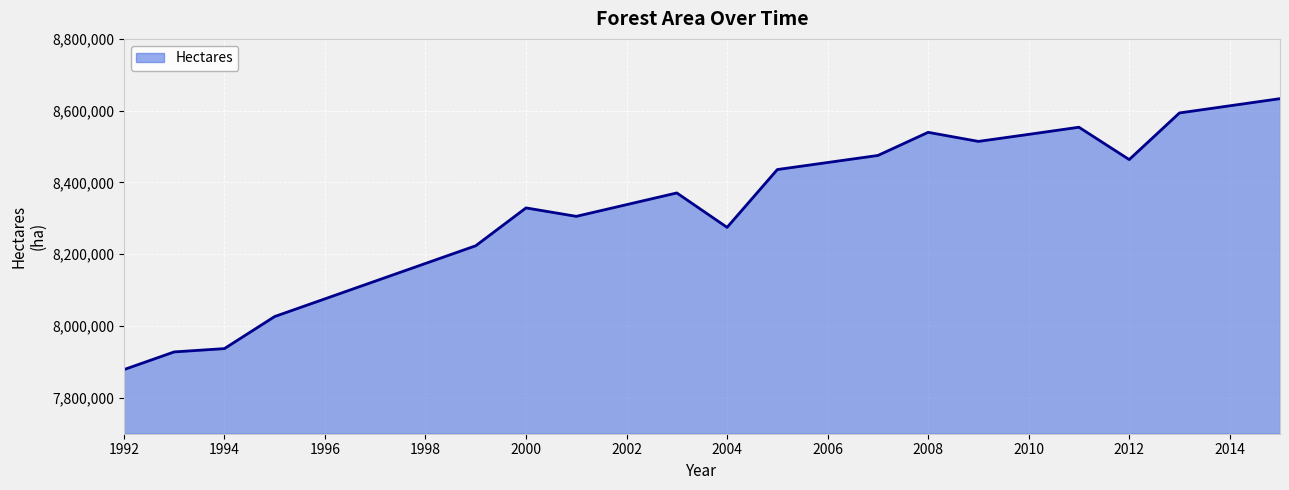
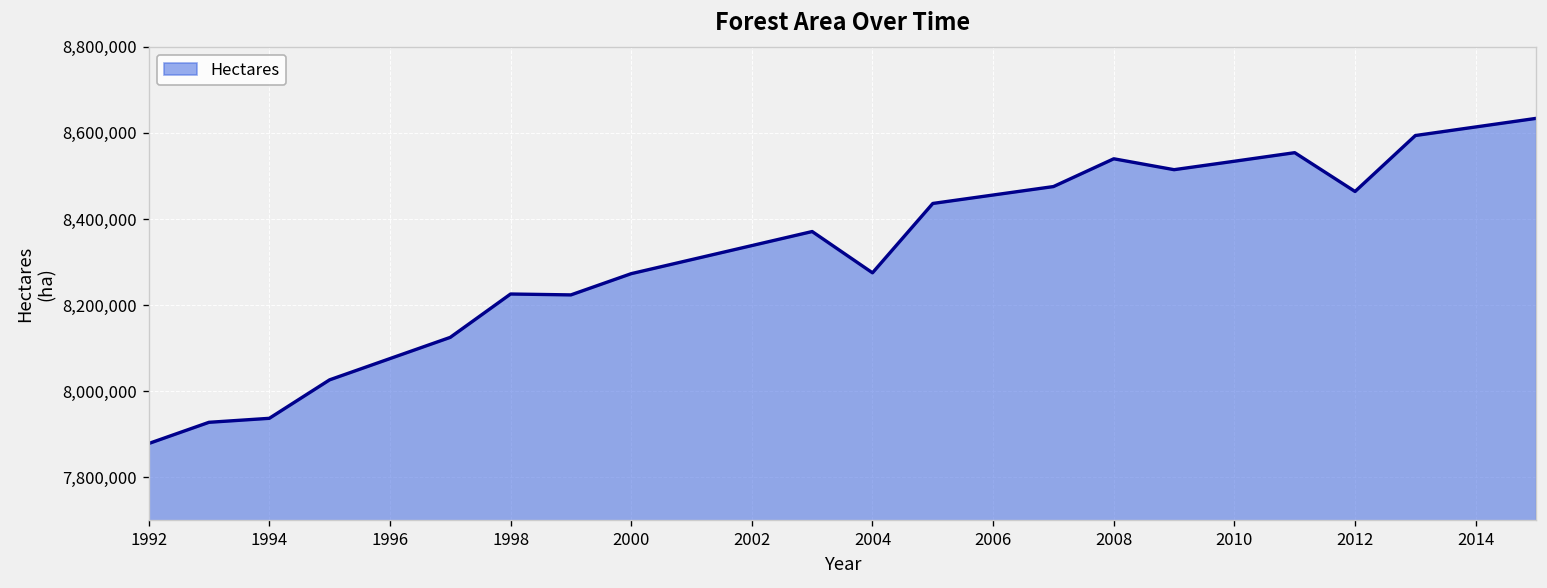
  {
    "1992": "7,880,000",
    "1994": "7,940,000",
    "1996": "8,080,000",
-   "1998": "8,170,000",
-   "2000": "8,330,000",
+   "1998": "8,230,000",
+   "2000": "8,270,000",
    "2002": "8,340,000",
    "2004": "8,270,000",
    "2006": "8,460,000",
    "2008": "8,540,000",
    "2010": "8,530,000",
    "2012": "8,460,000",
    "2014": "8,610,000"
  }
